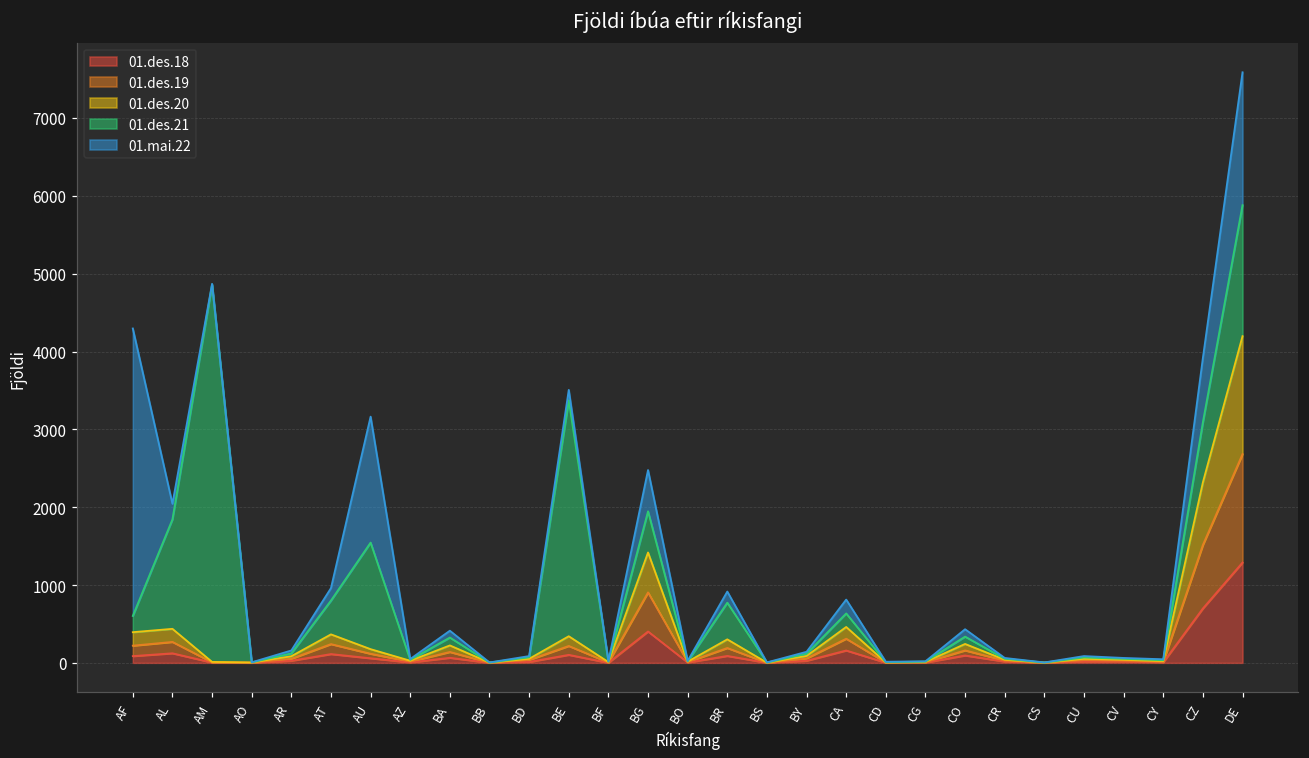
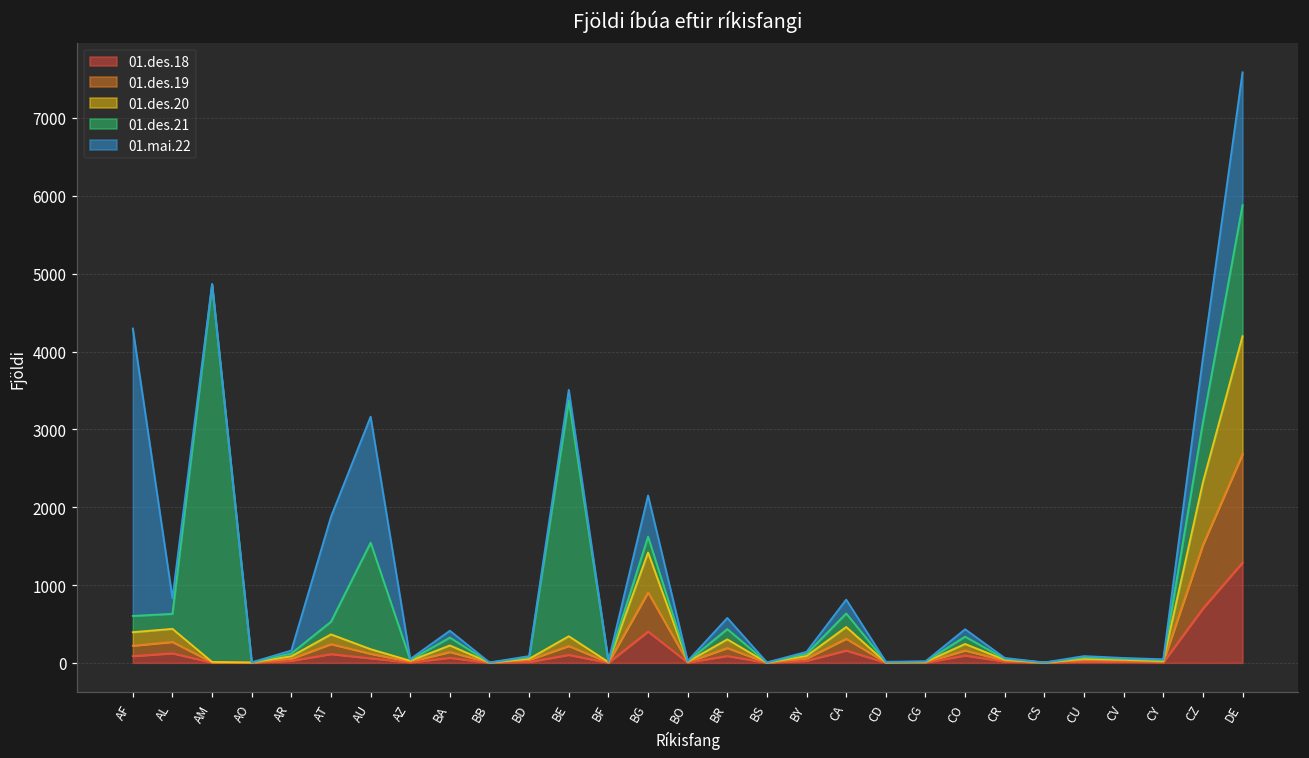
  {
    "01.des.21": {
      "AF": 200,
-     "AL": 1400,
+     "AL": 200,
      "AR": 0,
-     "AT": 400,
+     "AT": 200,
      "AU": 1400,
      "BA": 100,
      "BE": 3000,
-     "BG": 500,
-     "BR": 500,
+     "BG": 200,
+     "BR": 100,
      "CA": 200,
      "CO": 100,
      "CZ": 800,
      "DE": 1700
    },
    "01.mai.22": {
      "AF": 3700,
      "AL": 200,
      "AR": 0,
-     "AT": 200,
+     "AT": 1300,
      "AU": 1600,
      "BA": 100,
      "BE": 100,
      "BG": 500,
      "BR": 100,
      "CA": 200,
      "CO": 100,
      "CZ": 800,
      "DE": 1700
    }
  }
